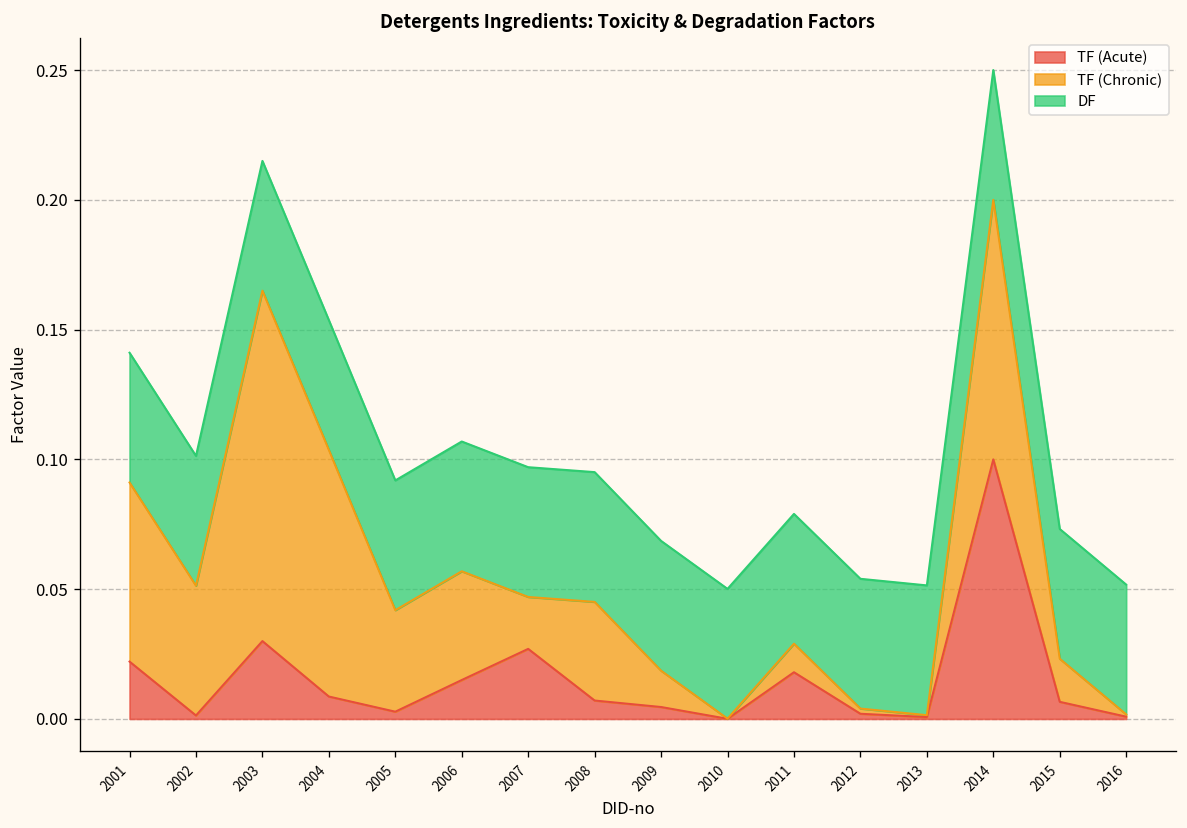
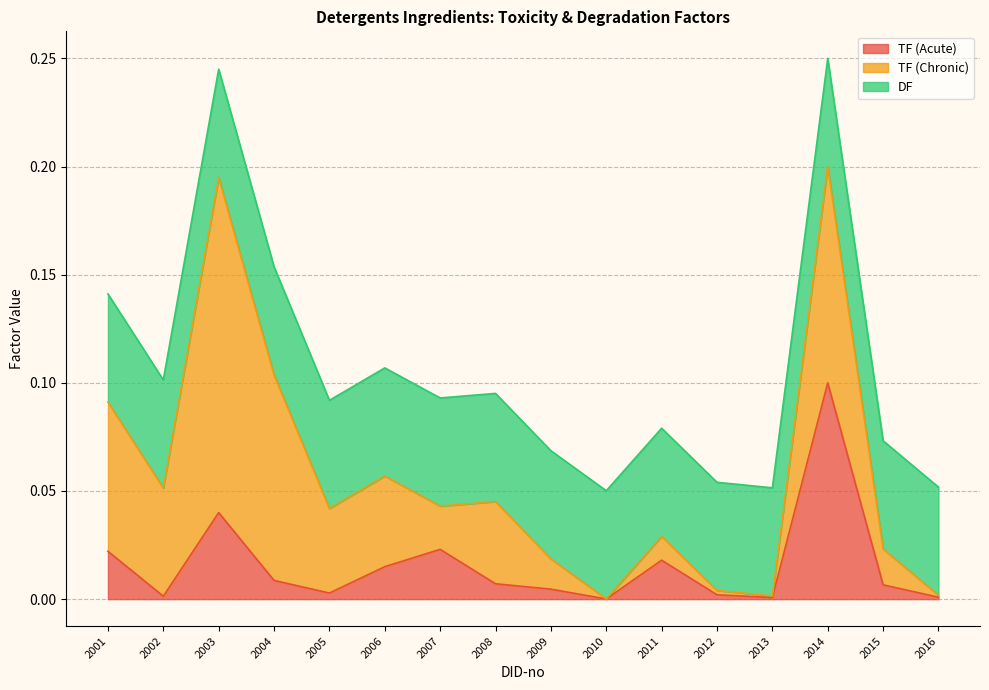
  {
    "TF (Acute)": {
      "2001": 0.022,
      "2002": 0.001,
-     "2003": 0.03,
+     "2003": 0.04,
      "2004": 0.009,
      "2005": 0.003,
      "2006": 0.015,
-     "2007": 0.027,
+     "2007": 0.023,
      "2008": 0.007,
      "2009": 0.005,
      "2011": 0.018,
      "2012": 0.002,
      "2014": 0.100,
      "2015": 0.007
    },
    "TF (Chronic)": {
      "2001": 0.069,
      "2002": 0.050,
-     "2003": 0.135,
+     "2003": 0.155,
      "2004": 0.095,
      "2005": 0.039,
      "2006": 0.042,
      "2007": 0.020,
      "2008": 0.038,
      "2009": 0.014,
      "2011": 0.011,
      "2012": 0.002,
      "2014": 0.100,
      "2015": 0.017
    },
    "DF": {
      "2001": 0.050,
      "2002": 0.050,
      "2003": 0.050,
      "2004": 0.050,
      "2005": 0.050,
      "2006": 0.050,
      "2007": 0.050,
      "2008": 0.050,
      "2009": 0.050,
      "2010": 0.050,
      "2011": 0.050,
      "2012": 0.050,
      "2013": 0.050,
      "2014": 0.050,
      "2015": 0.050,
      "2016": 0.050
    }
  }
